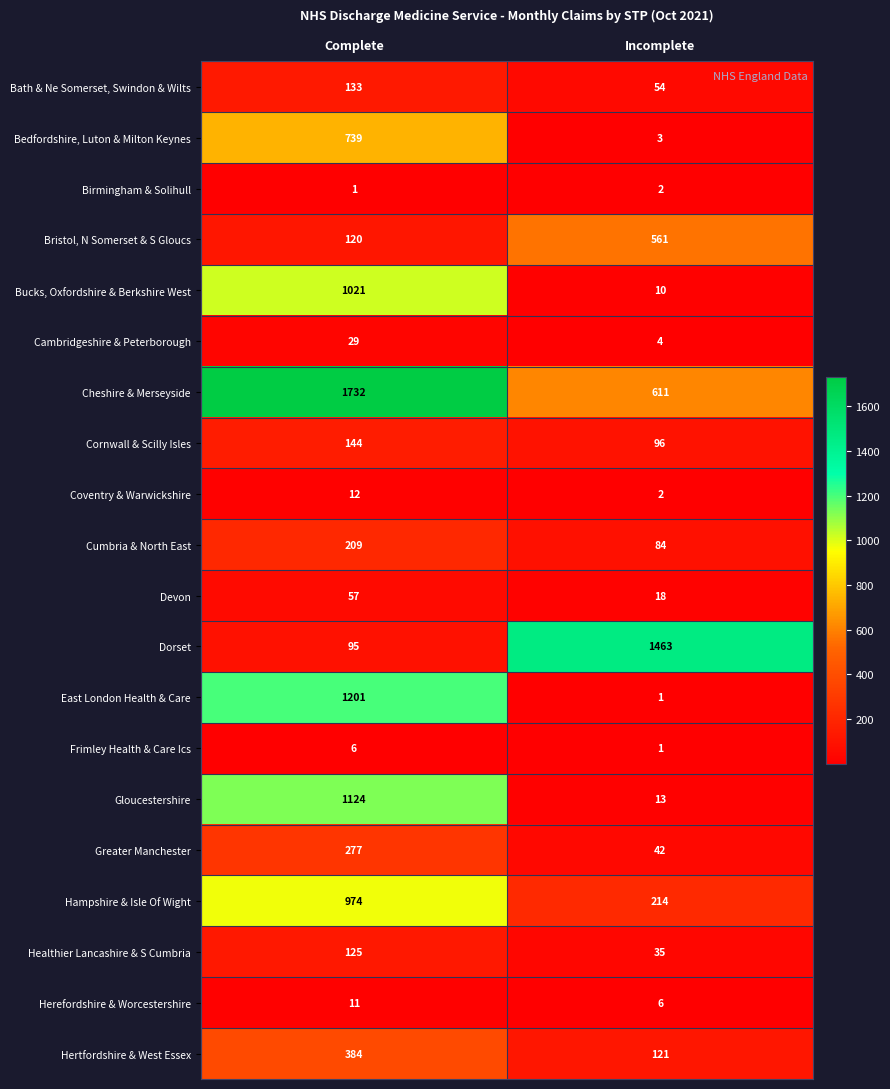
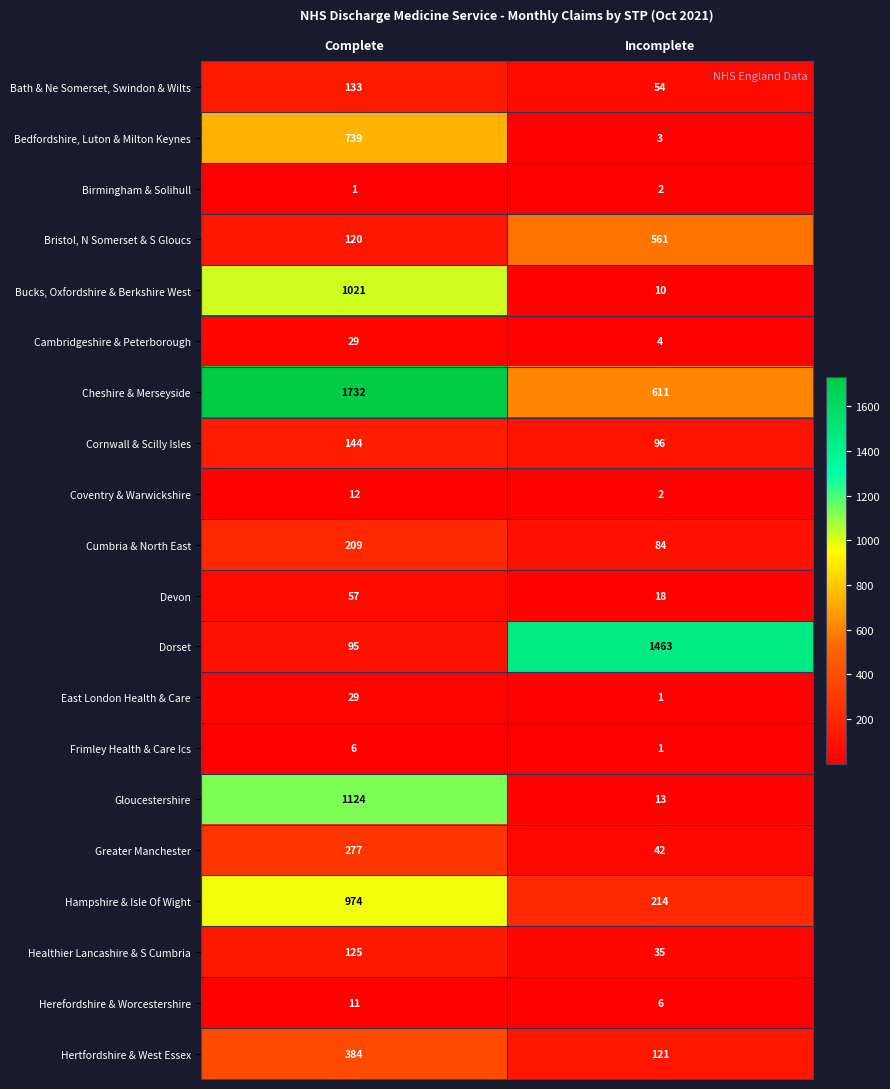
  {
    "Bath & Ne Somerset, Swindon & Wilts": {
      "Complete": 133
    },
    "Bedfordshire, Luton & Milton Keynes": {
      "Complete": 739,
      "Incomplete": 3
    },
    "Birmingham & Solihull": {
      "Complete": 1,
      "Incomplete": 2
    },
    "Bristol, N Somerset & S Gloucs": {
      "Complete": 120,
      "Incomplete": 561
    },
    "Bucks, Oxfordshire & Berkshire West": {
      "Complete": 1021,
      "Incomplete": 10
    },
    "Cambridgeshire & Peterborough": {
      "Complete": 29,
      "Incomplete": 4
    },
    "Cheshire & Merseyside": {
      "Complete": 1732,
      "Incomplete": 611
    },
    "Cornwall & Scilly Isles": {
      "Complete": 144,
      "Incomplete": 96
    },
    "Coventry & Warwickshire": {
      "Complete": 12,
      "Incomplete": 2
    },
    "Cumbria & North East": {
      "Complete": 209,
      "Incomplete": 84
    },
    "Devon": {
      "Complete": 57,
      "Incomplete": 18
    },
    "Dorset": {
      "Complete": 95,
      "Incomplete": 1463
    },
    "East London Health & Care": {
-     "Complete": 1201,
+     "Complete": 29,
      "Incomplete": 1
    },
    "Frimley Health & Care Ics": {
      "Complete": 6,
      "Incomplete": 1
    },
    "Gloucestershire": {
      "Complete": 1124,
      "Incomplete": 13
    },
    "Greater Manchester": {
      "Complete": 277,
      "Incomplete": 42
    },
    "Hampshire & Isle Of Wight": {
      "Complete": 974,
      "Incomplete": 214
    },
    "Healthier Lancashire & S Cumbria": {
      "Complete": 125,
      "Incomplete": 35
    },
    "Herefordshire & Worcestershire": {
      "Complete": 11,
      "Incomplete": 6
    },
    "Hertfordshire & West Essex": {
      "Complete": 384,
      "Incomplete": 121
    }
  }
